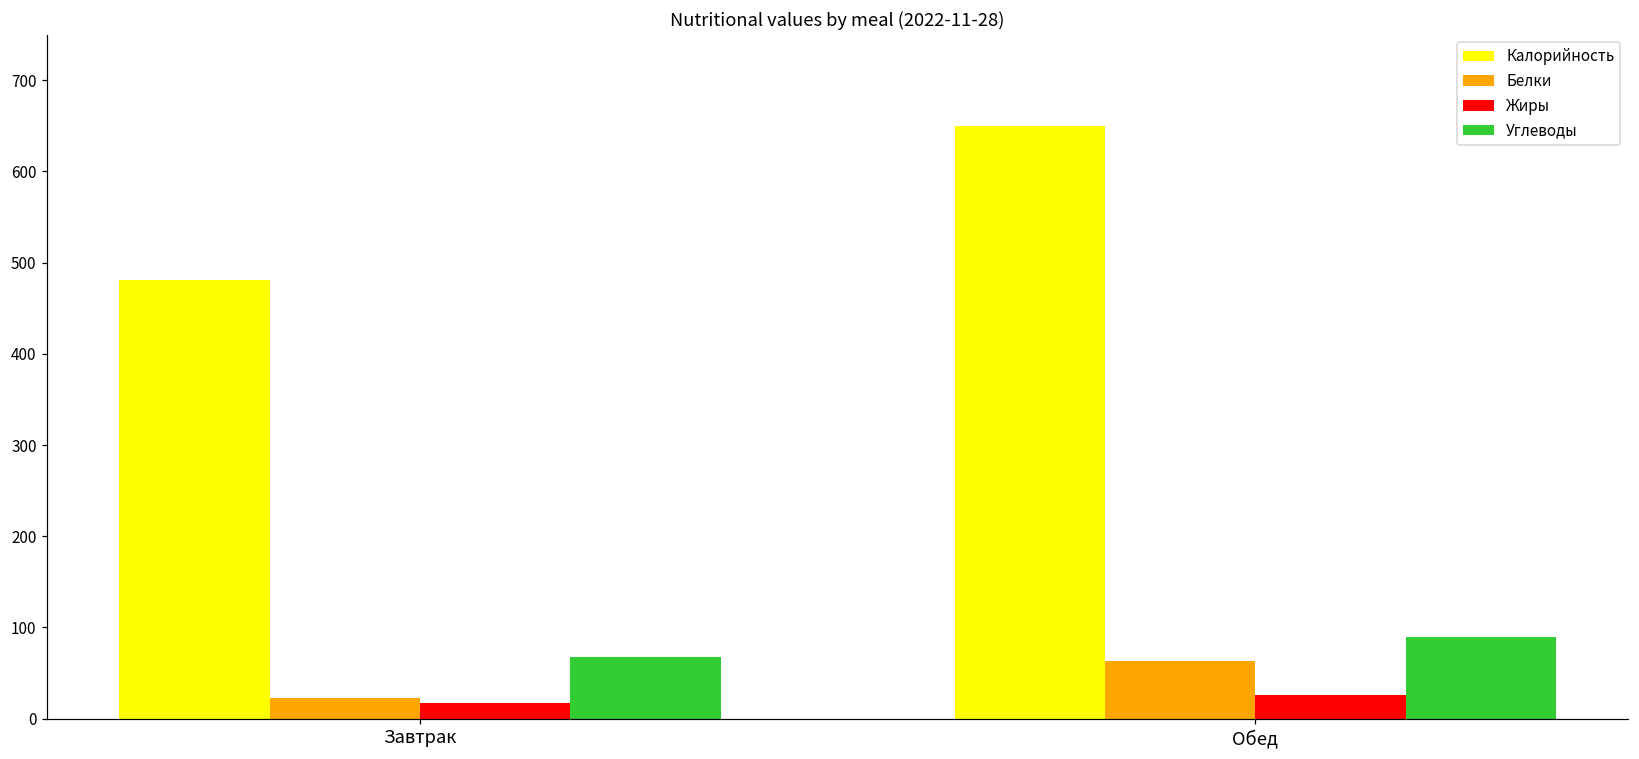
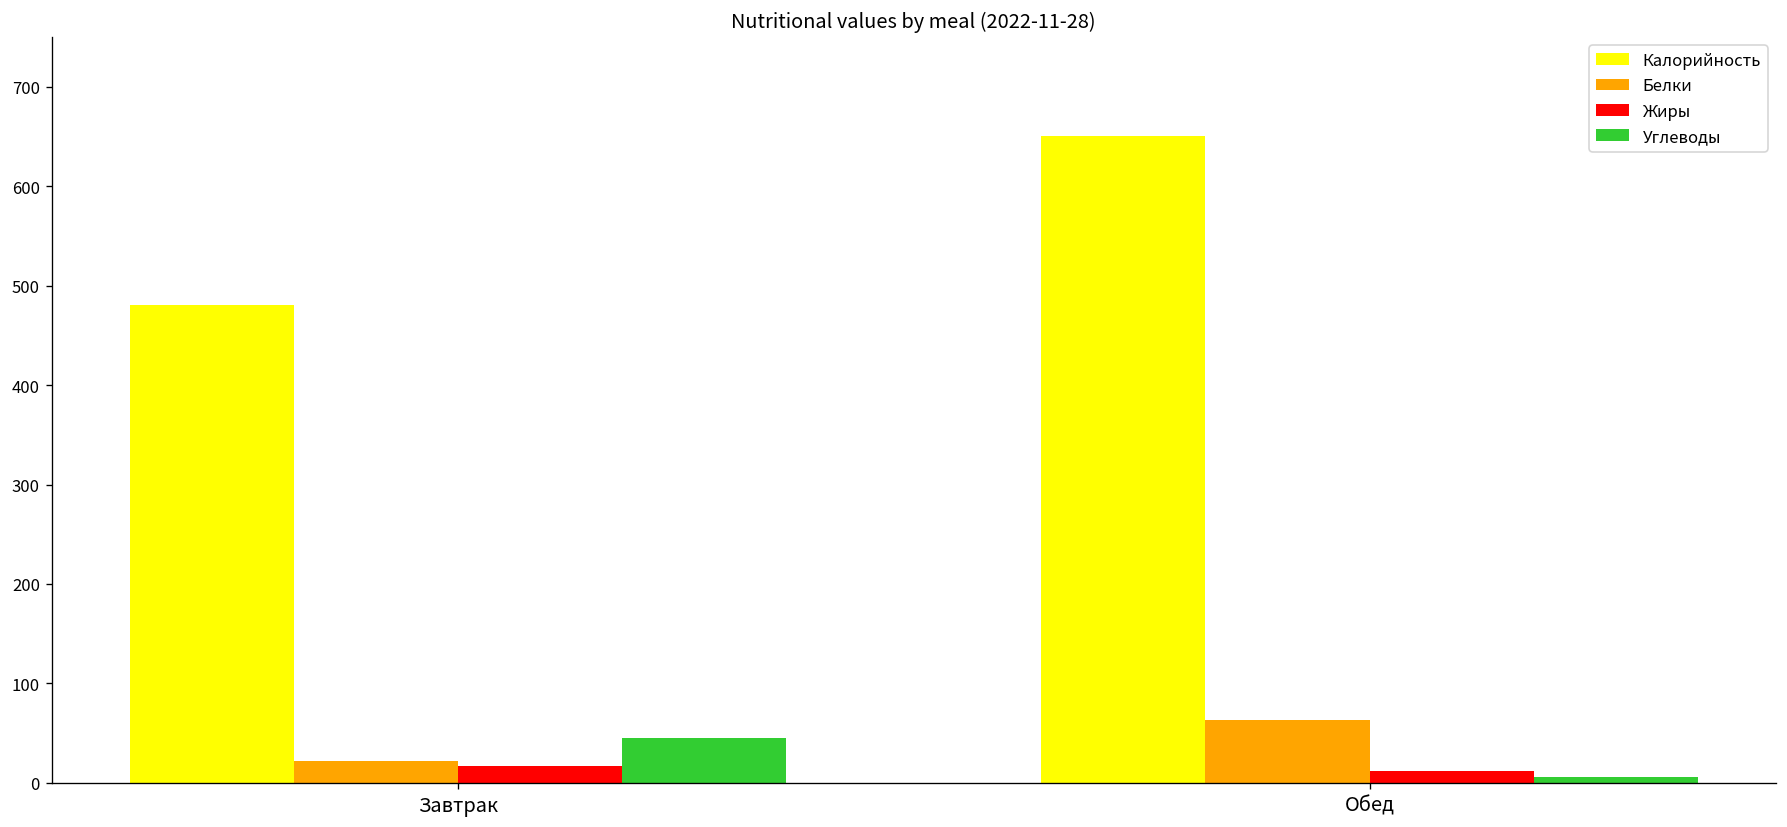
  {
    "Калорийность": {
      "Завтрак": 480,
      "Обед": 650
    },
    "Белки": {
      "Завтрак": 20,
      "Обед": 60
    },
    "Жиры": {
      "Завтрак": 20,
-     "Обед": 30
+     "Обед": 10
    },
    "Углеводы": {
-     "Завтрак": 70,
-     "Обед": 90
+     "Завтрак": 50,
+     "Обед": 10
    }
  }
